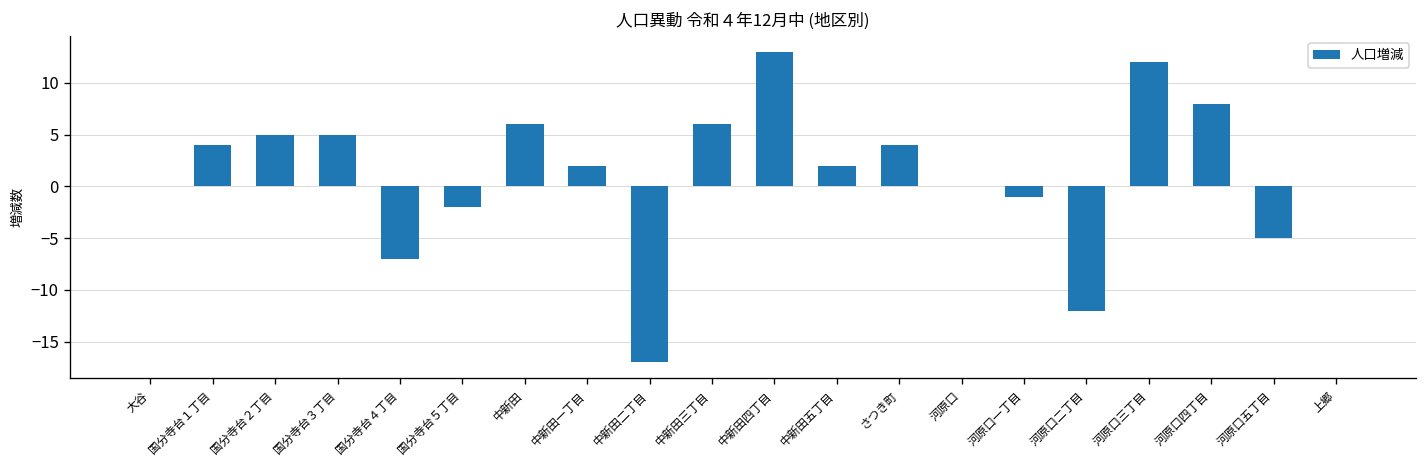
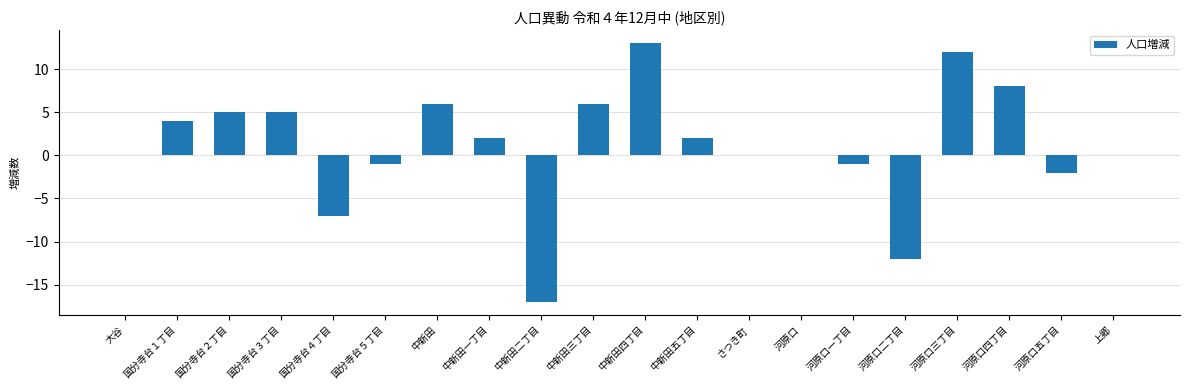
  {
    "大谷": 0,
    "国分寺台１丁目": 4,
    "国分寺台２丁目": 5,
    "国分寺台３丁目": 5,
    "国分寺台４丁目": -7,
-   "国分寺台５丁目": -2,
+   "国分寺台５丁目": -1,
    "中新田": 6,
    "中新田一丁目": 2,
    "中新田二丁目": -17,
    "中新田三丁目": 6,
    "中新田四丁目": 13,
    "中新田五丁目": 2,
-   "さつき町": 4,
+   "さつき町": 0,
    "河原口": 0,
    "河原口一丁目": -1,
    "河原口二丁目": -12,
    "河原口三丁目": 12,
    "河原口四丁目": 8,
-   "河原口五丁目": -5,
+   "河原口五丁目": -2,
    "上郷": 0
  }
